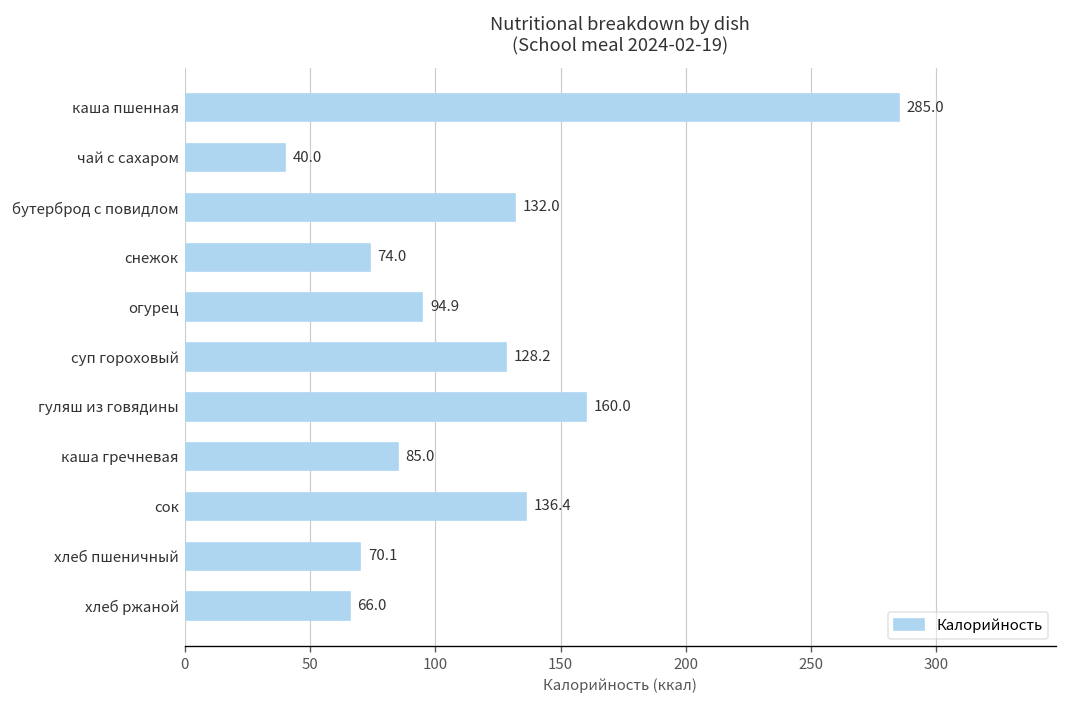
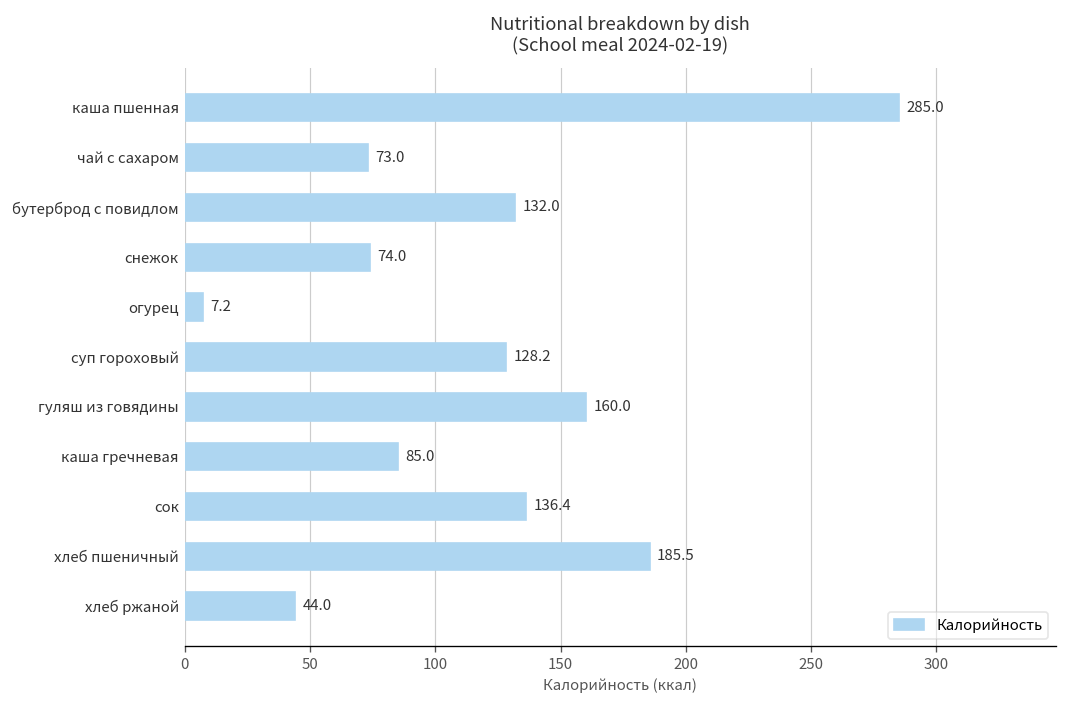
  {
    "каша пшенная": 285.0,
-   "чай с сахаром": 40.0,
+   "чай с сахаром": 73.0,
    "бутерброд с повидлом": 132.0,
    "снежок": 74.0,
-   "огурец": 94.9,
+   "огурец": 7.2,
    "суп гороховый": 128.2,
    "гуляш из говядины": 160.0,
    "каша гречневая": 85.0,
    "сок": 136.4,
-   "хлеб пшеничный": 70.1,
-   "хлеб ржаной": 66.0
+   "хлеб пшеничный": 185.5,
+   "хлеб ржаной": 44.0
  }
